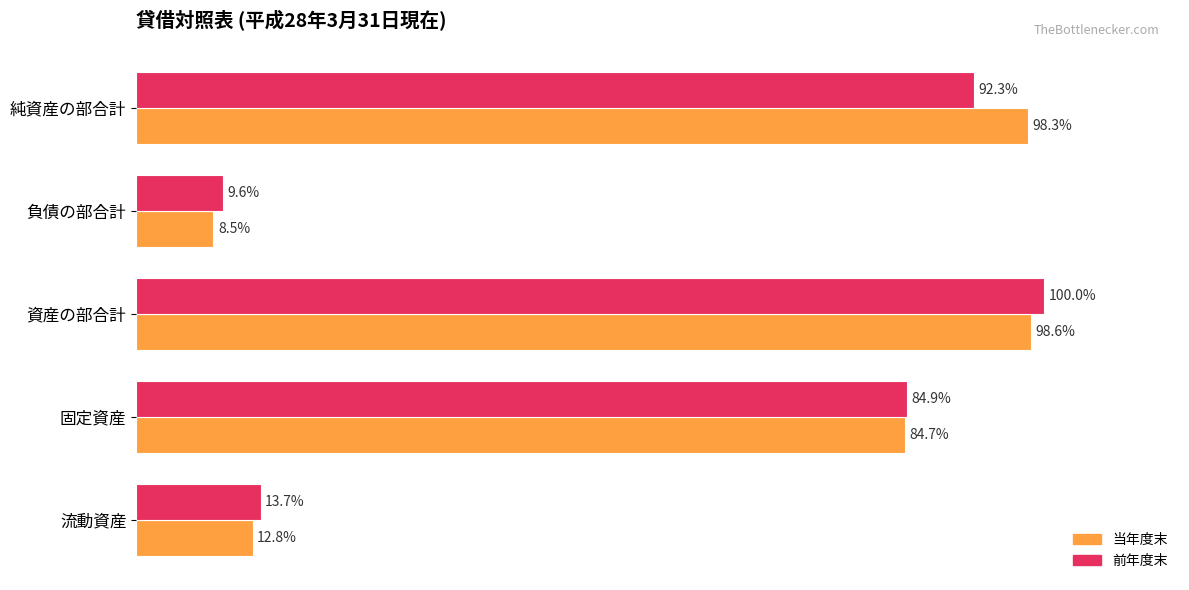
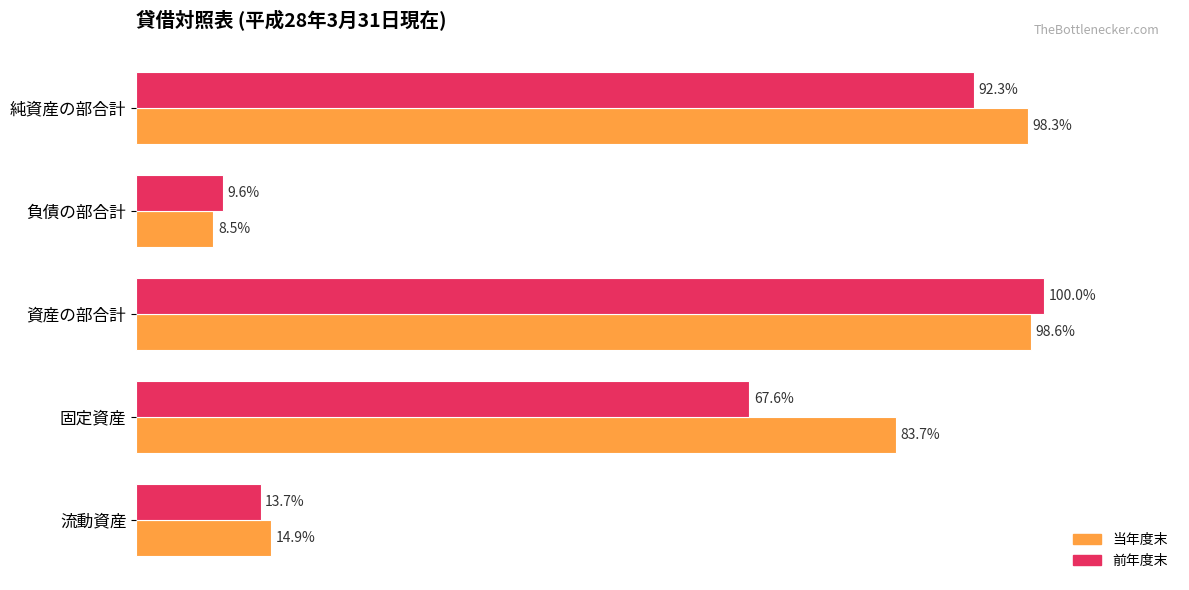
  {
    "当年度末": {
      "純資産の部合計": "98.3%",
      "負債の部合計": "8.5%",
      "資産の部合計": "98.6%",
-     "固定資産": "84.7%",
-     "流動資産": "12.8%"
+     "固定資産": "83.7%",
+     "流動資産": "14.9%"
    },
    "前年度末": {
      "純資産の部合計": "92.3%",
      "負債の部合計": "9.6%",
      "資産の部合計": "100.0%",
-     "固定資産": "84.9%",
+     "固定資産": "67.6%",
      "流動資産": "13.7%"
    }
  }
